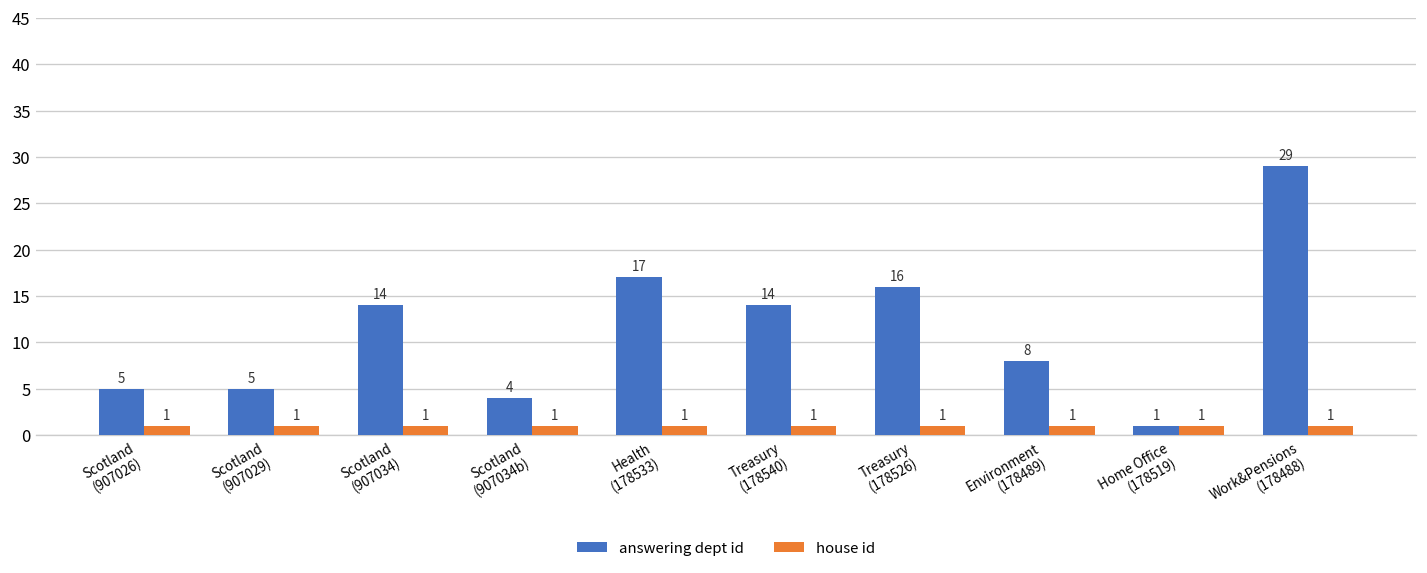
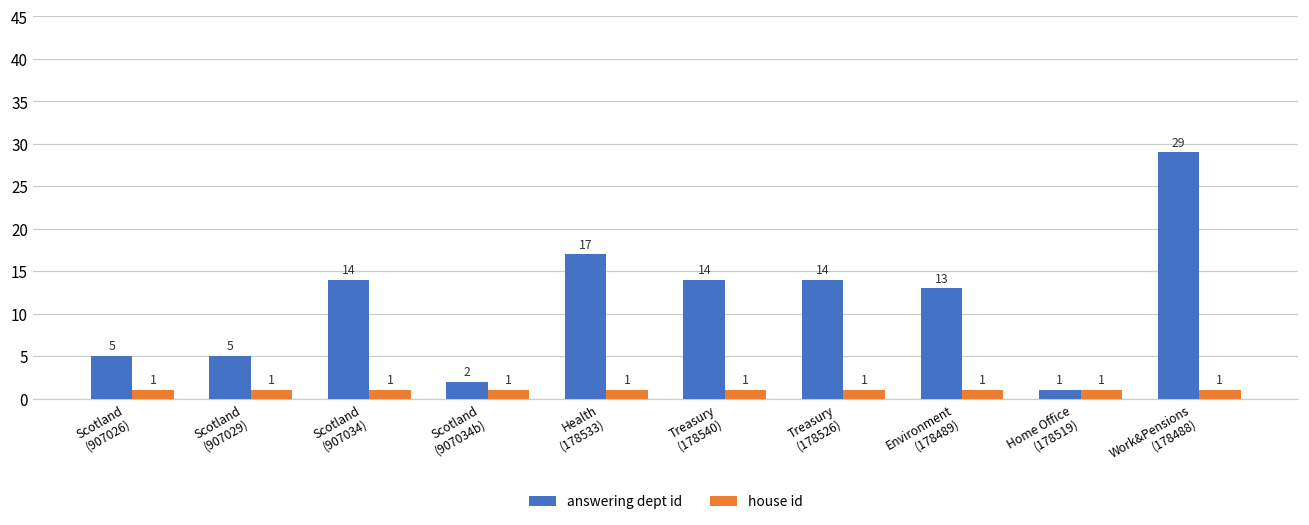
  {
    "answering dept id": {
      "Scotland (907026)": 5,
      "Scotland (907029)": 5,
      "Scotland (907034)": 14,
-     "Scotland (907034b)": 4,
+     "Scotland (907034b)": 2,
      "Health (178533)": 17,
      "Treasury (178540)": 14,
-     "Treasury (178526)": 16,
-     "Environment (178489)": 8,
+     "Treasury (178526)": 14,
+     "Environment (178489)": 13,
      "Home Office (178519)": 1,
      "Work&Pensions (178488)": 29
    },
    "house id": {
      "Scotland (907026)": 1,
      "Scotland (907029)": 1,
      "Scotland (907034)": 1,
      "Scotland (907034b)": 1,
      "Health (178533)": 1,
      "Treasury (178540)": 1,
      "Treasury (178526)": 1,
      "Environment (178489)": 1,
      "Home Office (178519)": 1,
      "Work&Pensions (178488)": 1
    }
  }
